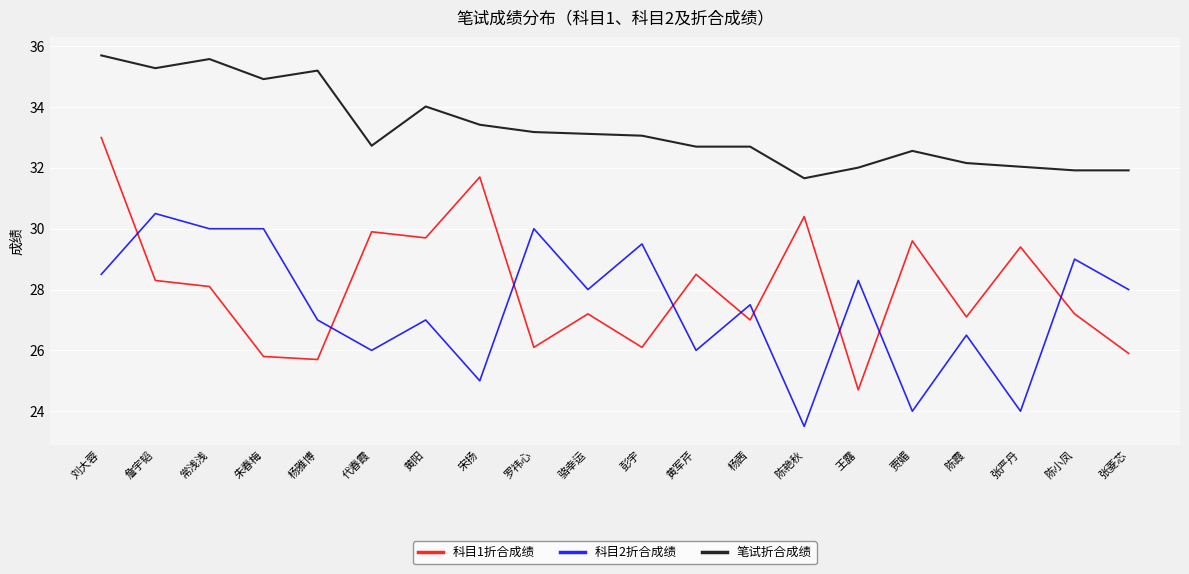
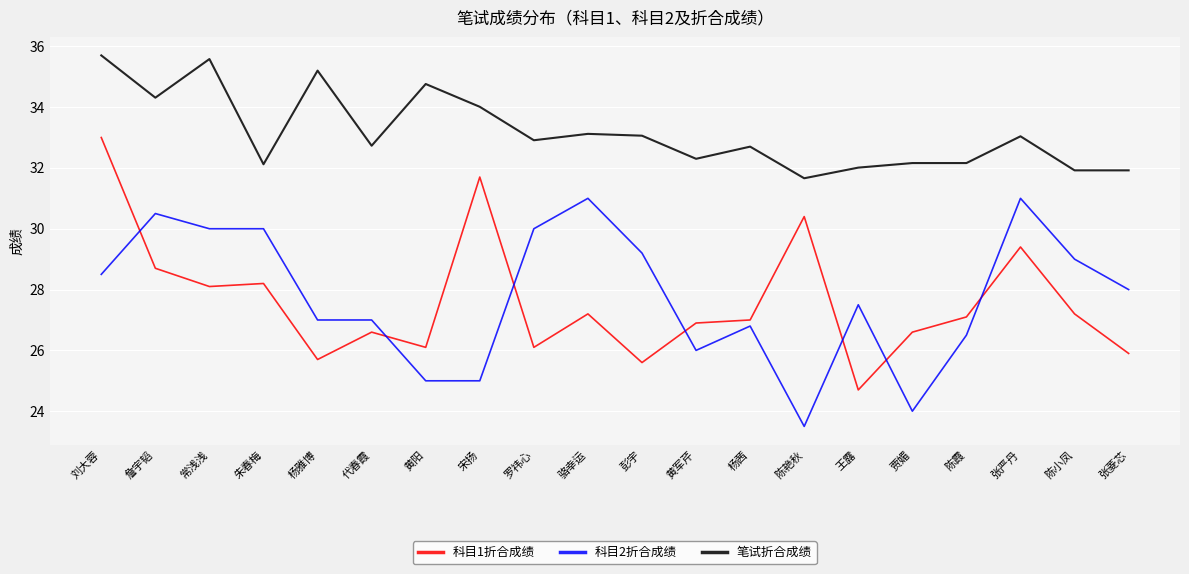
  {
    "科目1折合成绩": {
      "刘大蓉": 33.0,
-     "詹宇韬": 28.3,
+     "詹宇韬": 28.7,
      "常浅浅": 28.1,
-     "朱春梅": 25.8,
+     "朱春梅": 28.2,
      "杨雅博": 25.7,
-     "代春霞": 29.9,
-     "黄阳": 29.7,
+     "代春霞": 26.6,
+     "黄阳": 26.1,
      "宋扬": 31.7,
      "罗祎心": 26.1,
      "骆幸运": 27.2,
-     "彭宇": 26.1,
-     "黄军芹": 28.5,
+     "彭宇": 25.6,
+     "黄军芹": 26.9,
      "杨茜": 27.0,
      "陈艳秋": 30.4,
      "王露": 24.7,
-     "贾媚": 29.6,
+     "贾媚": 26.6,
      "陈霞": 27.1,
      "张严丹": 29.4,
      "陈小凤": 27.2,
      "张菱芯": 25.9
    },
    "科目2折合成绩": {
      "刘大蓉": 28.5,
      "詹宇韬": 30.5,
      "常浅浅": 30.0,
      "朱春梅": 30.0,
      "杨雅博": 27.0,
-     "代春霞": 26,
-     "黄阳": 27,
+     "代春霞": 27,
+     "黄阳": 25,
      "宋扬": 25.0,
      "罗祎心": 30.0,
-     "骆幸运": 28,
-     "彭宇": 29.5,
+     "骆幸运": 31,
+     "彭宇": 29.2,
      "黄军芹": 26.0,
-     "杨茜": 27.5,
+     "杨茜": 26.8,
      "陈艳秋": 23.5,
-     "王露": 28.3,
+     "王露": 27.5,
      "贾媚": 24.0,
      "陈霞": 26.5,
-     "张严丹": 24,
+     "张严丹": 31,
      "陈小凤": 29.0,
      "张菱芯": 28.0
    },
    "笔试折合成绩": {
      "刘大蓉": 35.7,
-     "詹宇韬": 35.3,
+     "詹宇韬": 34.3,
      "常浅浅": 35.6,
-     "朱春梅": 34.9,
+     "朱春梅": 32.1,
      "杨雅博": 35.2,
      "代春霞": 32.7,
-     "黄阳": 34.0,
-     "宋扬": 33.4,
-     "罗祎心": 33.2,
+     "黄阳": 34.8,
+     "宋扬": 34.0,
+     "罗祎心": 32.9,
      "骆幸运": 33.1,
      "彭宇": 33.1,
-     "黄军芹": 32.7,
+     "黄军芹": 32.3,
      "杨茜": 32.7,
      "陈艳秋": 31.7,
      "王露": 32.0,
-     "贾媚": 32.6,
+     "贾媚": 32.2,
      "陈霞": 32.2,
-     "张严丹": 32.0,
+     "张严丹": 33.0,
      "陈小凤": 31.9,
      "张菱芯": 31.9
    }
  }
